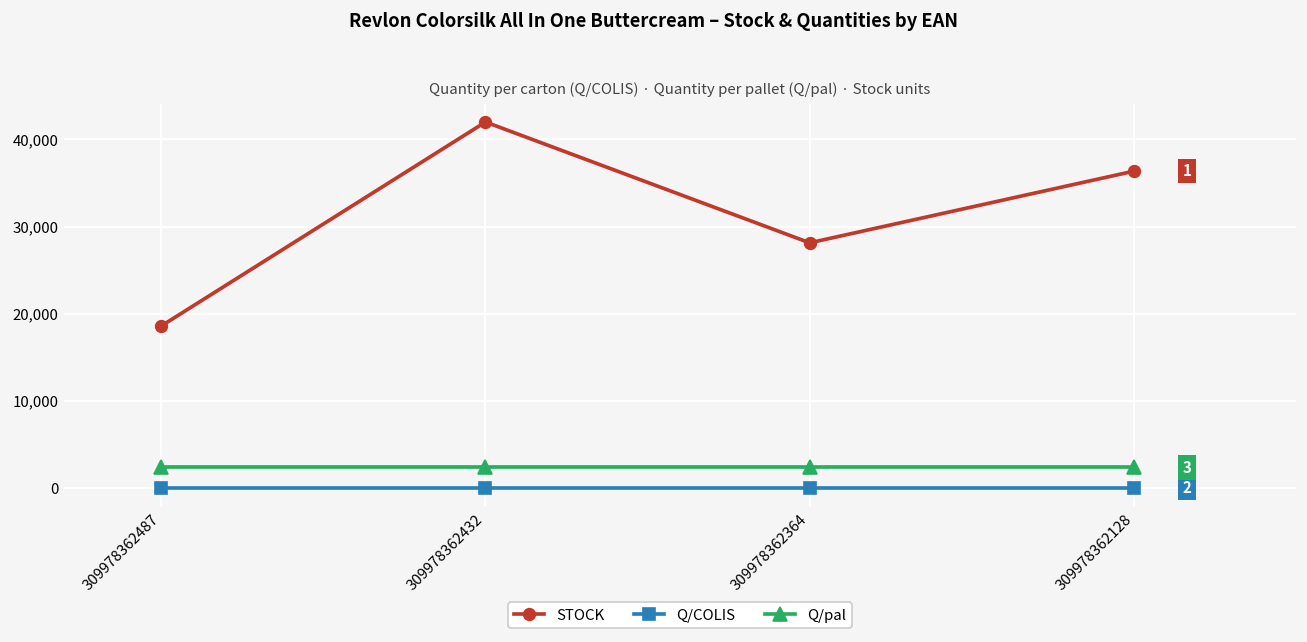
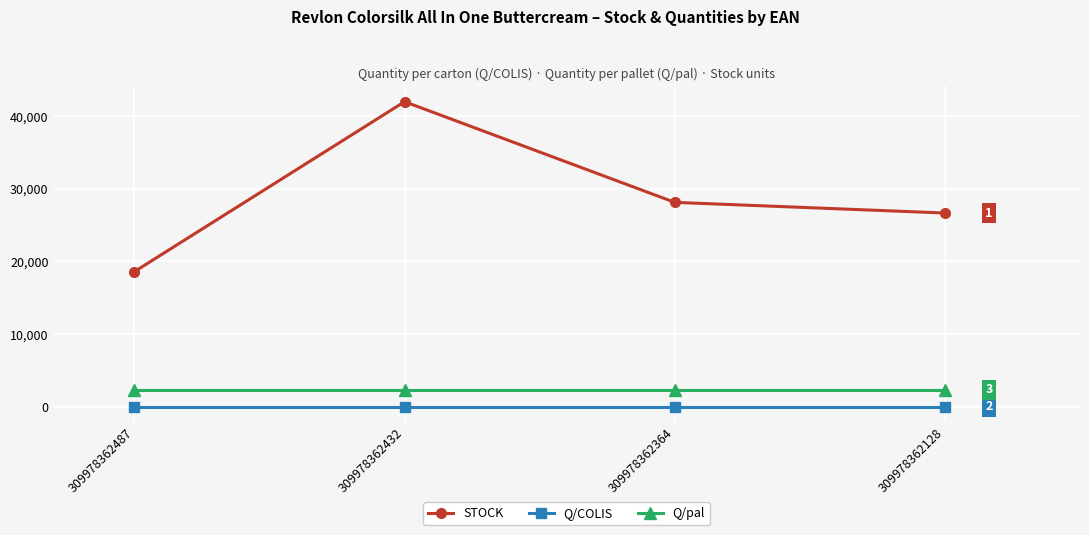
  {
    "STOCK": {
      "309978362487": "19,000",
      "309978362432": "42,000",
      "309978362364": "28,000",
-     "309978362128": "36,000"
+     "309978362128": "27,000"
    },
    "Q/COLIS": {
      "309978362487": "0",
      "309978362432": "0",
      "309978362364": "0",
      "309978362128": "0"
    },
    "Q/pal": {
      "309978362487": "2,000",
      "309978362432": "2,000",
      "309978362364": "2,000",
      "309978362128": "2,000"
    }
  }
